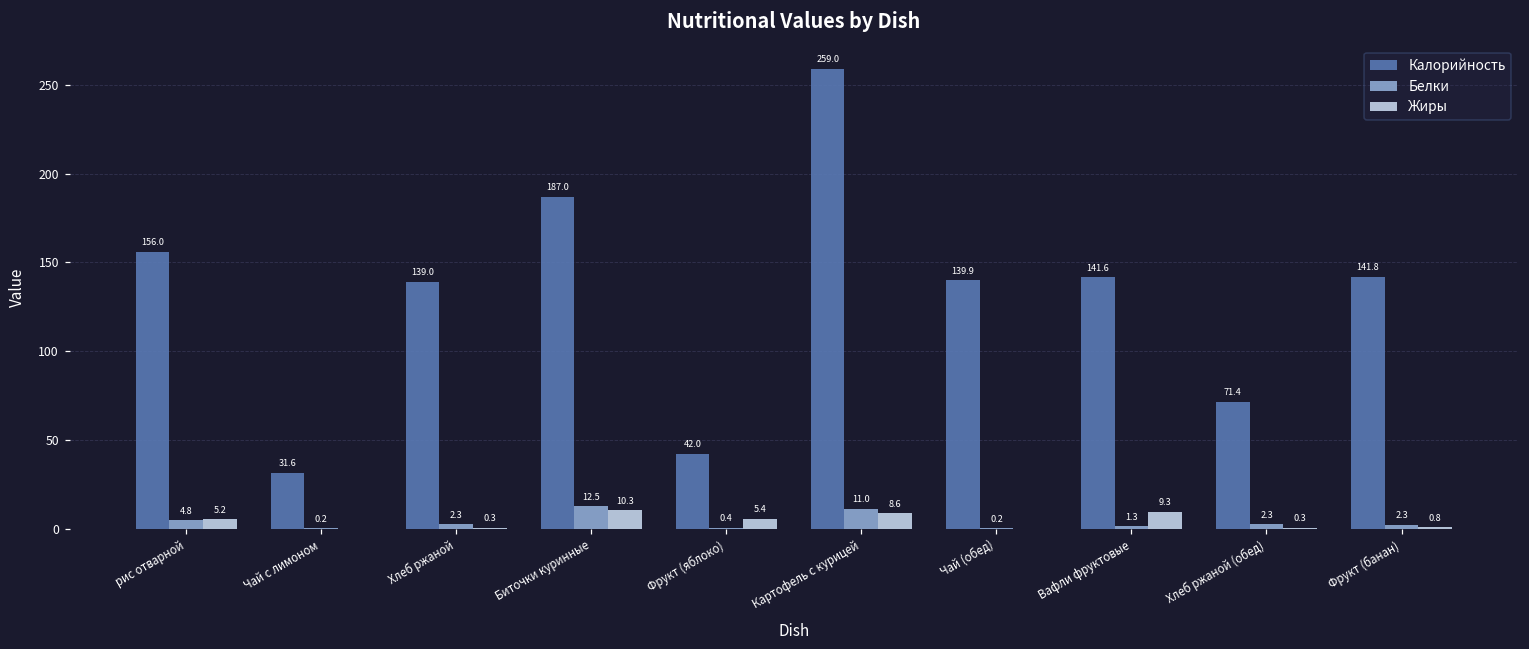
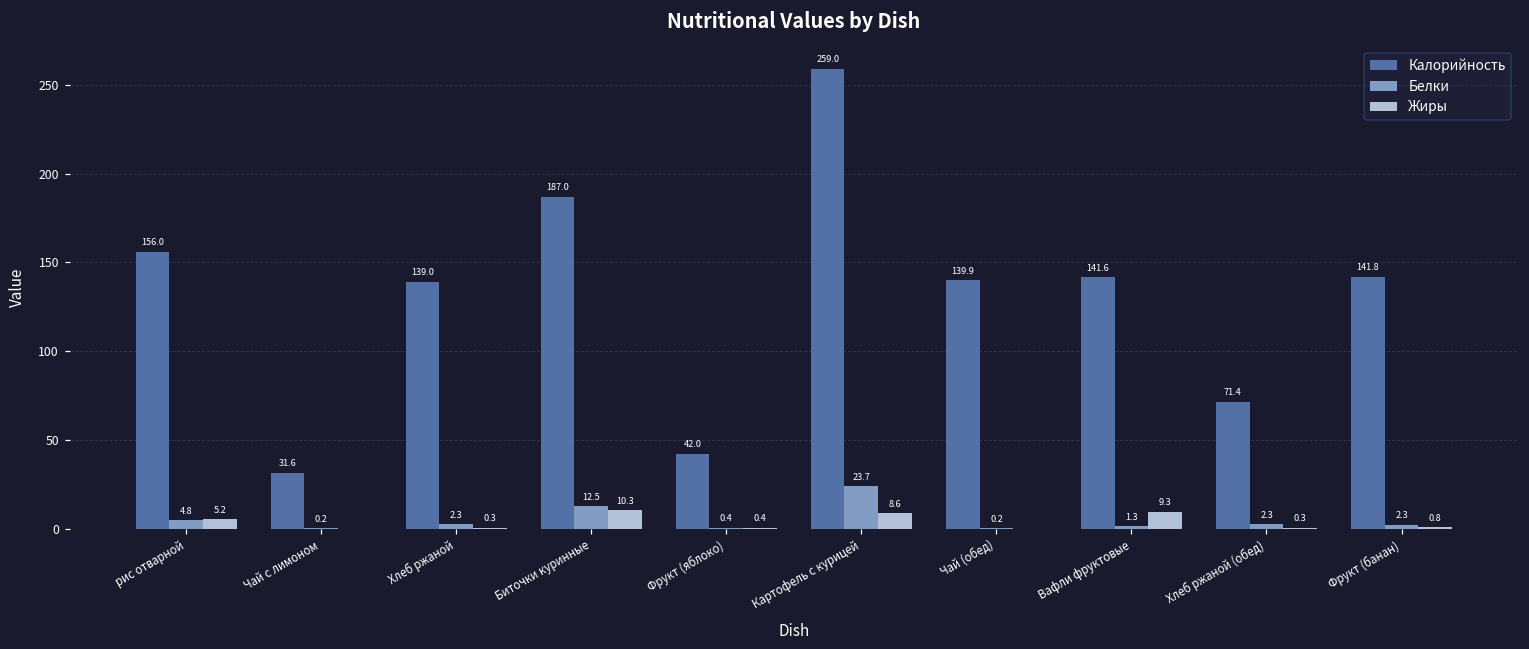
  {
    "Калорийность": {
      "рис отварной": 156.0,
      "Чай с лимоном": 31.6,
      "Хлеб ржаной": 139.0,
      "Биточки куринные": 187.0,
      "Фрукт (яблоко)": 42.0,
      "Картофель с курицей": 259.0,
      "Чай (обед)": 139.9,
      "Вафли фруктовые": 141.6,
      "Хлеб ржаной (обед)": 71.4,
      "Фрукт (банан)": 141.8
    },
    "Белки": {
      "рис отварной": 4.8,
      "Чай с лимоном": 0.2,
      "Хлеб ржаной": 2.3,
      "Биточки куринные": 12.5,
      "Фрукт (яблоко)": 0.4,
-     "Картофель с курицей": 11.0,
+     "Картофель с курицей": 23.7,
      "Чай (обед)": 0.2,
      "Вафли фруктовые": 1.3,
      "Хлеб ржаной (обед)": 2.3,
      "Фрукт (банан)": 2.3
    },
    "Жиры": {
      "рис отварной": 5.2,
      "Хлеб ржаной": 0.3,
      "Биточки куринные": 10.3,
-     "Фрукт (яблоко)": 5.4,
+     "Фрукт (яблоко)": 0.4,
      "Картофель с курицей": 8.6,
      "Вафли фруктовые": 9.3,
      "Хлеб ржаной (обед)": 0.3,
      "Фрукт (банан)": 0.8
    }
  }
